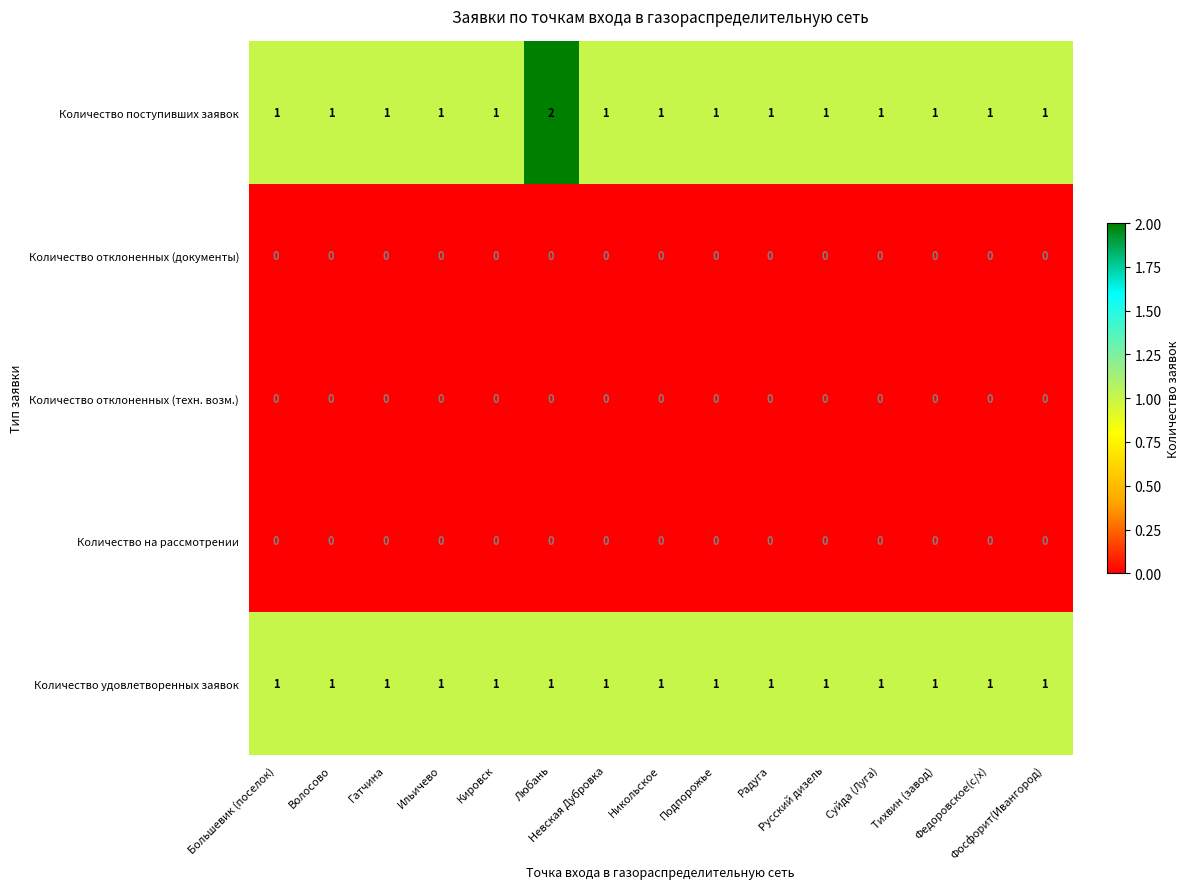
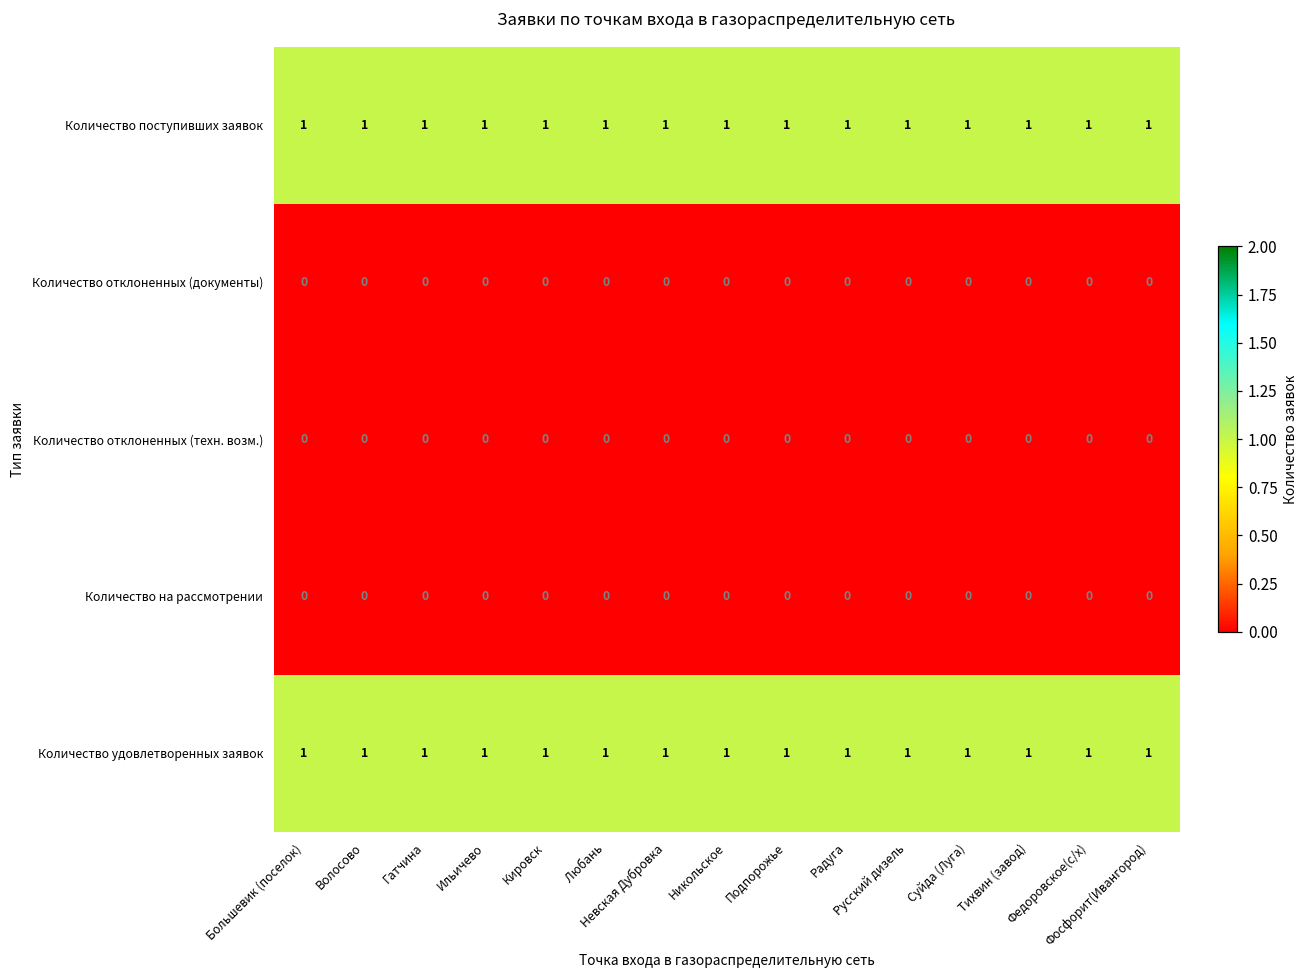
  {
    "Количество поступивших заявок": {
      "Большевик (поселок)": 1,
      "Волосово": 1,
      "Гатчина": 1,
      "Ильичево": 1,
      "Кировск": 1,
-     "Любань": 2,
+     "Любань": 1,
      "Невская Дубровка": 1,
      "Никольское": 1,
      "Подпорожье": 1,
      "Радуга": 1,
      "Русский дизель": 1,
      "Суйда (Луга)": 1,
      "Тихвин (завод)": 1,
      "Федоровское(с/х)": 1,
      "Фосфорит(Ивангород)": 1
    },
    "Количество отклоненных (документы)": {
      "Большевик (поселок)": 0,
      "Волосово": 0,
      "Гатчина": 0,
      "Ильичево": 0,
      "Кировск": 0,
      "Любань": 0,
      "Невская Дубровка": 0,
      "Никольское": 0,
      "Подпорожье": 0,
      "Радуга": 0,
      "Русский дизель": 0,
      "Суйда (Луга)": 0,
      "Тихвин (завод)": 0,
      "Федоровское(с/х)": 0,
      "Фосфорит(Ивангород)": 0
    },
    "Количество отклоненных (техн. возм.)": {
      "Большевик (поселок)": 0,
      "Волосово": 0,
      "Гатчина": 0,
      "Ильичево": 0,
      "Кировск": 0,
      "Любань": 0,
      "Невская Дубровка": 0,
      "Никольское": 0,
      "Подпорожье": 0,
      "Радуга": 0,
      "Русский дизель": 0,
      "Суйда (Луга)": 0,
      "Тихвин (завод)": 0,
      "Федоровское(с/х)": 0,
      "Фосфорит(Ивангород)": 0
    },
    "Количество на рассмотрении": {
      "Большевик (поселок)": 0,
      "Волосово": 0,
      "Гатчина": 0,
      "Ильичево": 0,
      "Кировск": 0,
      "Любань": 0,
      "Невская Дубровка": 0,
      "Никольское": 0,
      "Подпорожье": 0,
      "Радуга": 0,
      "Русский дизель": 0,
      "Суйда (Луга)": 0,
      "Тихвин (завод)": 0,
      "Федоровское(с/х)": 0,
      "Фосфорит(Ивангород)": 0
    },
    "Количество удовлетворенных заявок": {
      "Большевик (поселок)": 1,
      "Волосово": 1,
      "Гатчина": 1,
      "Ильичево": 1,
      "Кировск": 1,
      "Любань": 1,
      "Невская Дубровка": 1,
      "Никольское": 1,
      "Подпорожье": 1,
      "Радуга": 1,
      "Русский дизель": 1,
      "Суйда (Луга)": 1,
      "Тихвин (завод)": 1,
      "Федоровское(с/х)": 1,
      "Фосфорит(Ивангород)": 1
    }
  }
